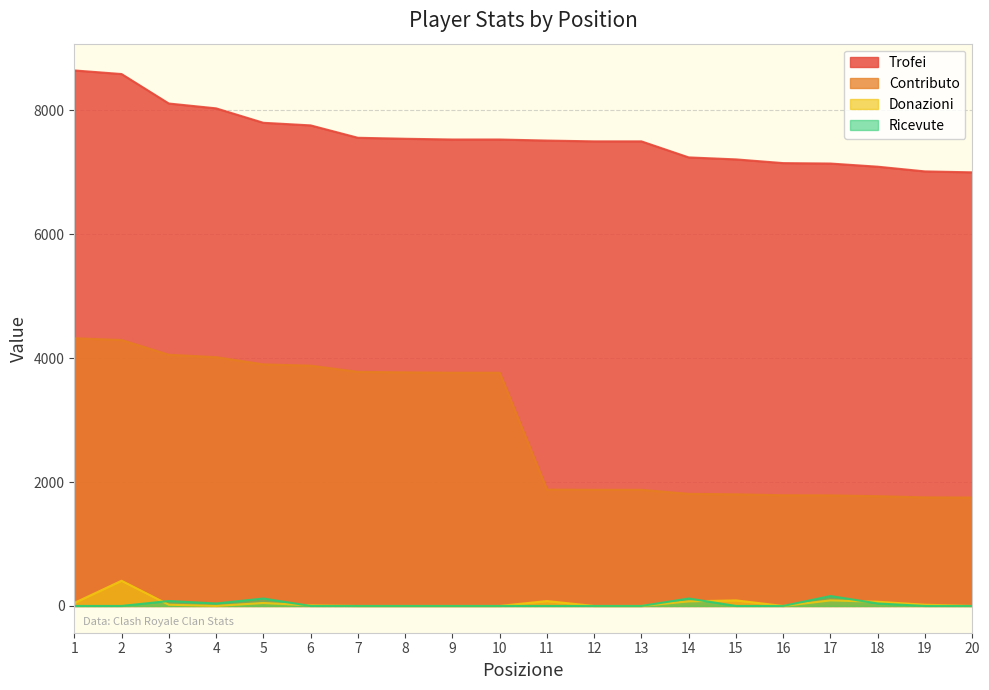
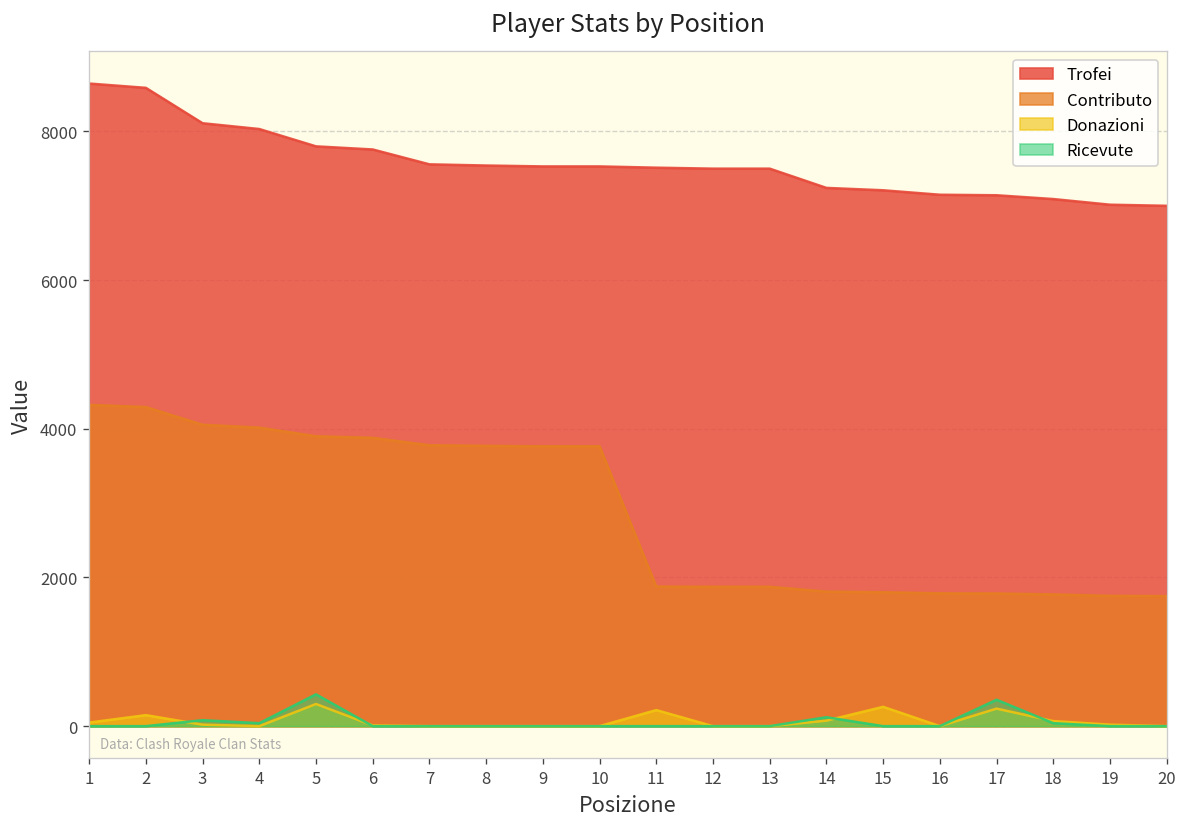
  {
    "Donazioni": {
      "1": 0,
-     "2": 400,
+     "2": 100,
      "3": 0,
-     "5": 0,
-     "11": 100,
+     "5": 300,
+     "11": 200,
      "14": 100,
-     "15": 100,
-     "17": 100
+     "15": 300,
+     "17": 200
    },
    "Ricevute": {
      "1": 0,
      "2": 0,
      "3": 100,
-     "5": 100,
+     "5": 400,
      "11": 0,
      "14": 100,
      "15": 0,
-     "17": 200
+     "17": 400
    }
  }
